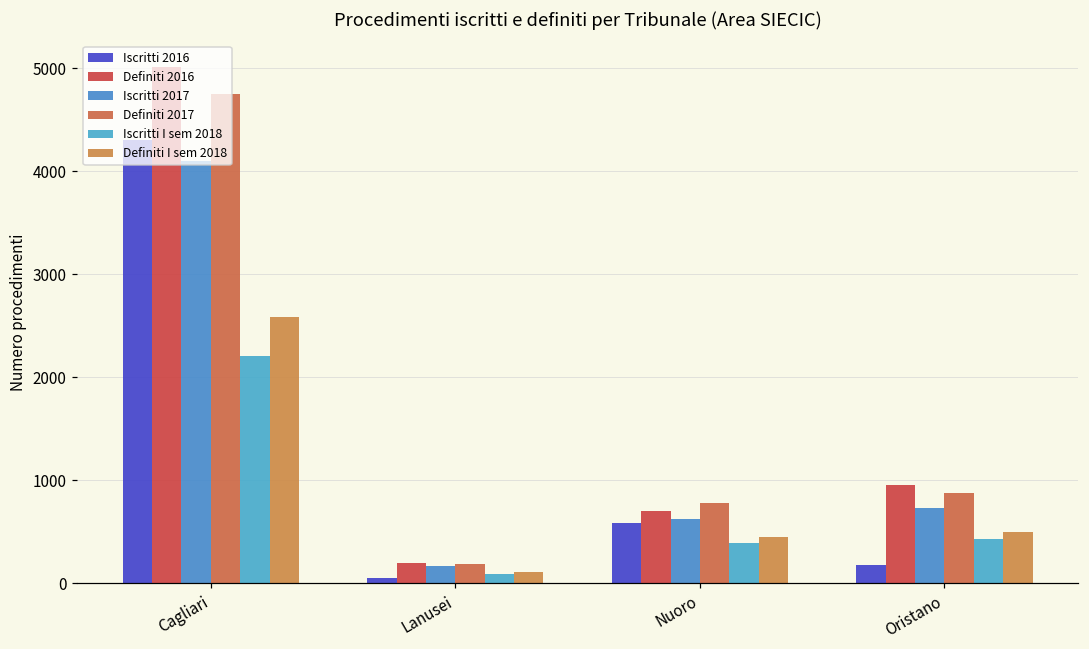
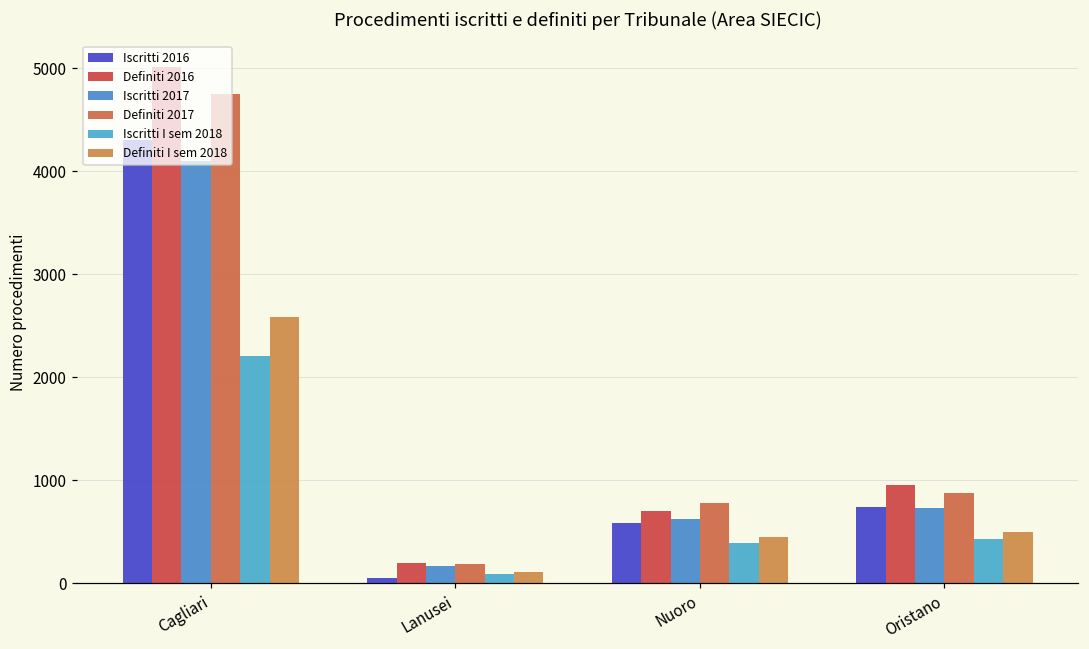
  {
    "Iscritti 2016": {
      "Lanusei": 0,
      "Nuoro": 600,
-     "Oristano": 200
+     "Oristano": 700
    }
  }
